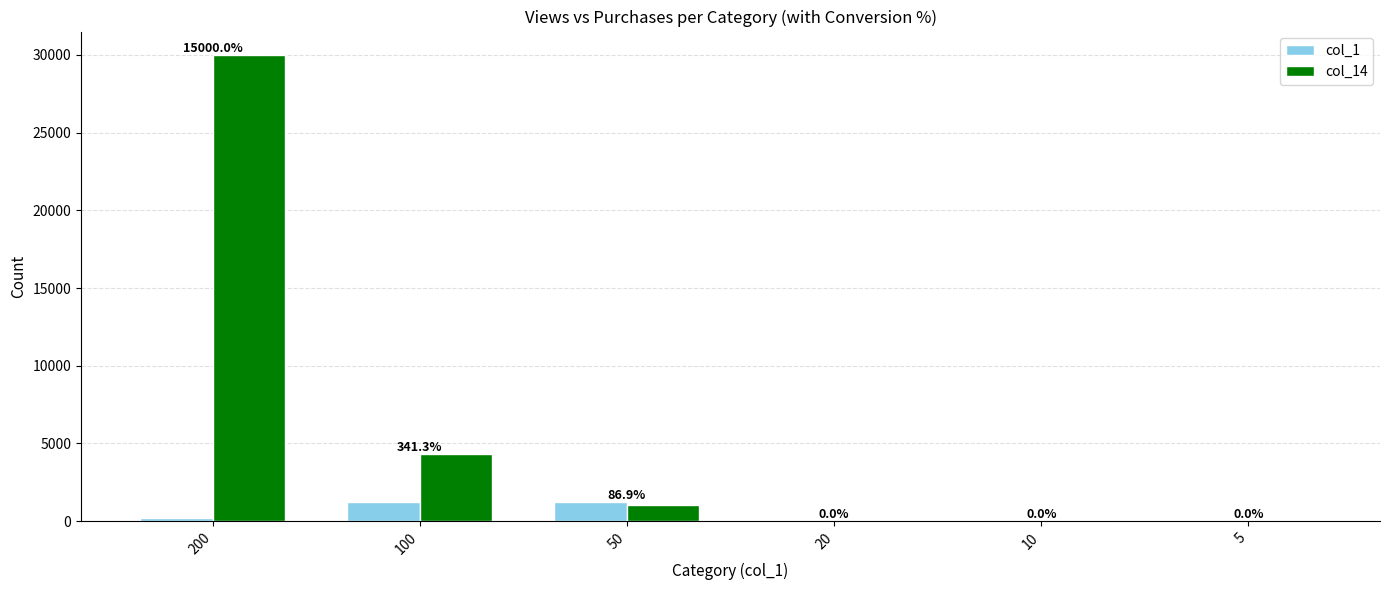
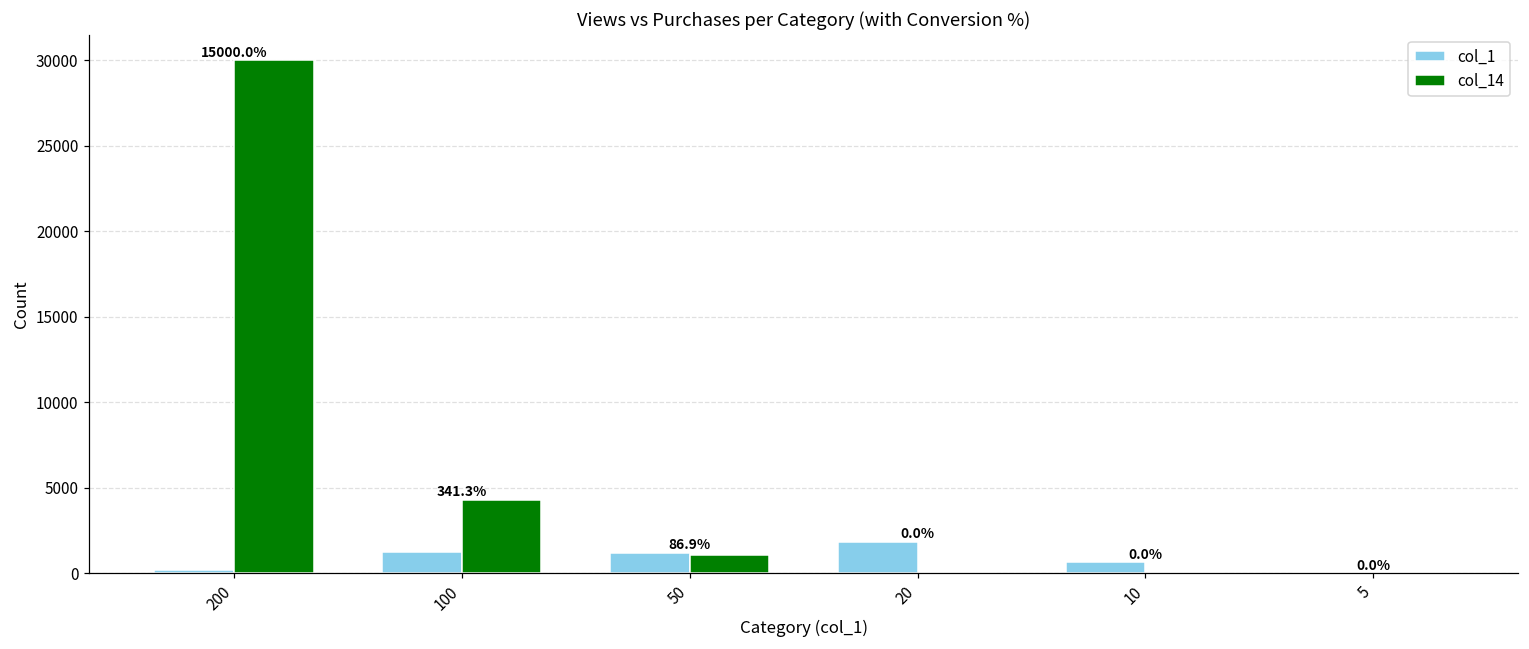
  {
    "col_1": {
      "200": "200",
      "100": "1300",
-     "20": "0",
-     "10": "0"
+     "20": "1800",
+     "10": "600"
    },
    "col_14": {
      "10": "0.0%",
      "5": "0.0%"
    }
  }
